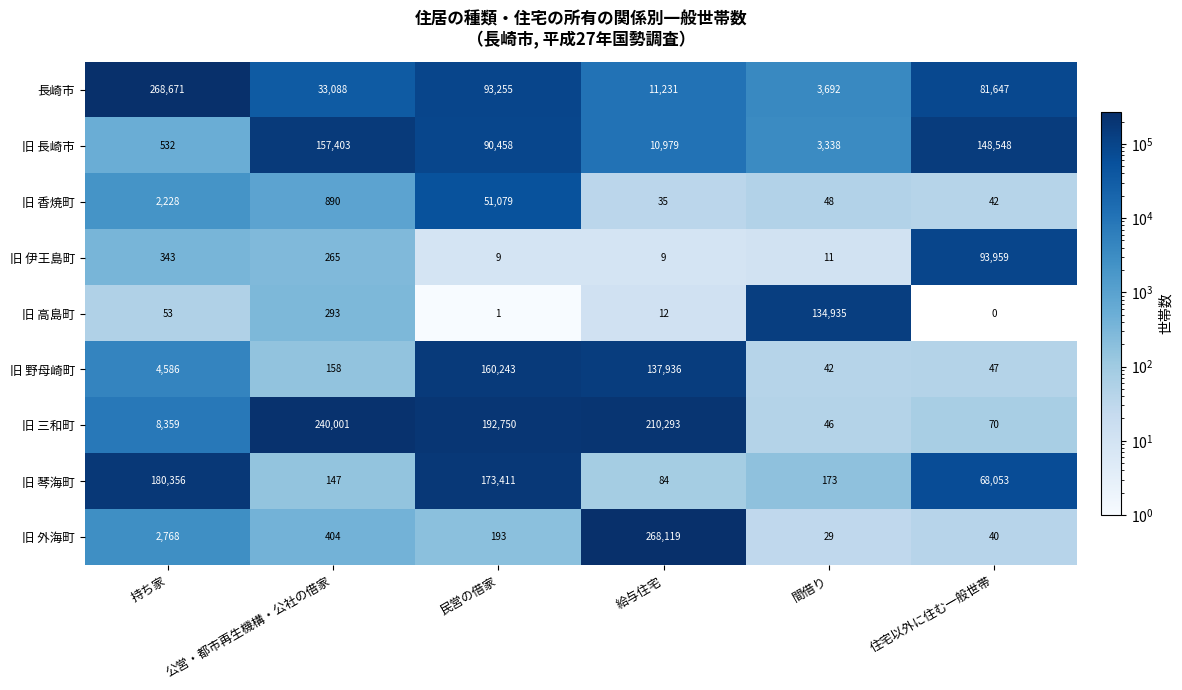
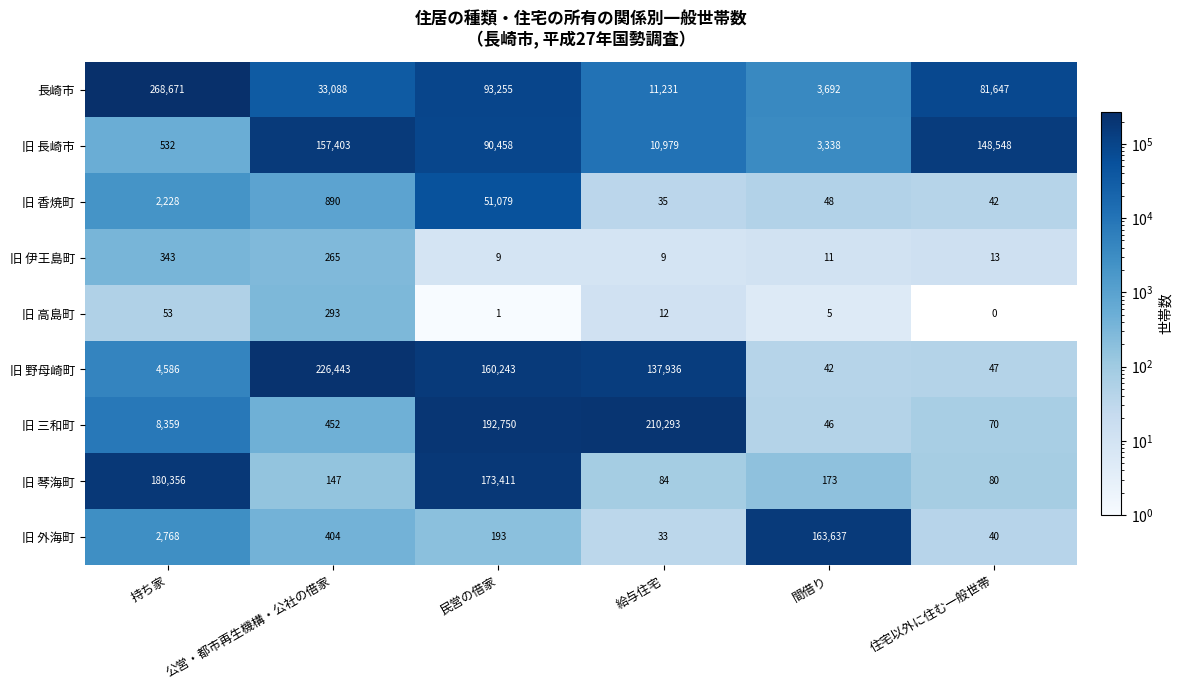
  {
    "長崎市": {
      "持ち家": "268,671",
      "公営・都市再生機構・公社の借家": "33,088",
      "民営の借家": "93,255",
      "給与住宅": "11,231",
      "間借り": "3,692",
      "住宅以外に住む一般世帯": "81,647"
    },
    "旧 長崎市": {
      "持ち家": "532",
      "公営・都市再生機構・公社の借家": "157,403",
      "民営の借家": "90,458",
      "給与住宅": "10,979",
      "間借り": "3,338",
      "住宅以外に住む一般世帯": "148,548"
    },
    "旧 香焼町": {
      "持ち家": "2,228",
      "公営・都市再生機構・公社の借家": "890",
      "民営の借家": "51,079",
      "給与住宅": "35",
      "間借り": "48",
      "住宅以外に住む一般世帯": "42"
    },
    "旧 伊王島町": {
      "持ち家": "343",
      "公営・都市再生機構・公社の借家": "265",
      "民営の借家": "9",
      "給与住宅": "9",
      "間借り": "11",
-     "住宅以外に住む一般世帯": "93,959"
+     "住宅以外に住む一般世帯": "13"
    },
    "旧 高島町": {
      "持ち家": "53",
      "公営・都市再生機構・公社の借家": "293",
      "民営の借家": "1",
      "給与住宅": "12",
-     "間借り": "134,935",
+     "間借り": "5",
      "住宅以外に住む一般世帯": "0"
    },
    "旧 野母崎町": {
      "持ち家": "4,586",
-     "公営・都市再生機構・公社の借家": "158",
+     "公営・都市再生機構・公社の借家": "226,443",
      "民営の借家": "160,243",
      "給与住宅": "137,936",
      "間借り": "42",
      "住宅以外に住む一般世帯": "47"
    },
    "旧 三和町": {
      "持ち家": "8,359",
-     "公営・都市再生機構・公社の借家": "240,001",
+     "公営・都市再生機構・公社の借家": "452",
      "民営の借家": "192,750",
      "給与住宅": "210,293",
      "間借り": "46",
      "住宅以外に住む一般世帯": "70"
    },
    "旧 琴海町": {
      "持ち家": "180,356",
      "公営・都市再生機構・公社の借家": "147",
      "民営の借家": "173,411",
      "給与住宅": "84",
      "間借り": "173",
-     "住宅以外に住む一般世帯": "68,053"
+     "住宅以外に住む一般世帯": "80"
    },
    "旧 外海町": {
      "持ち家": "2,768",
      "公営・都市再生機構・公社の借家": "404",
      "民営の借家": "193",
-     "給与住宅": "268,119",
-     "間借り": "29",
+     "給与住宅": "33",
+     "間借り": "163,637",
      "住宅以外に住む一般世帯": "40"
    }
  }
